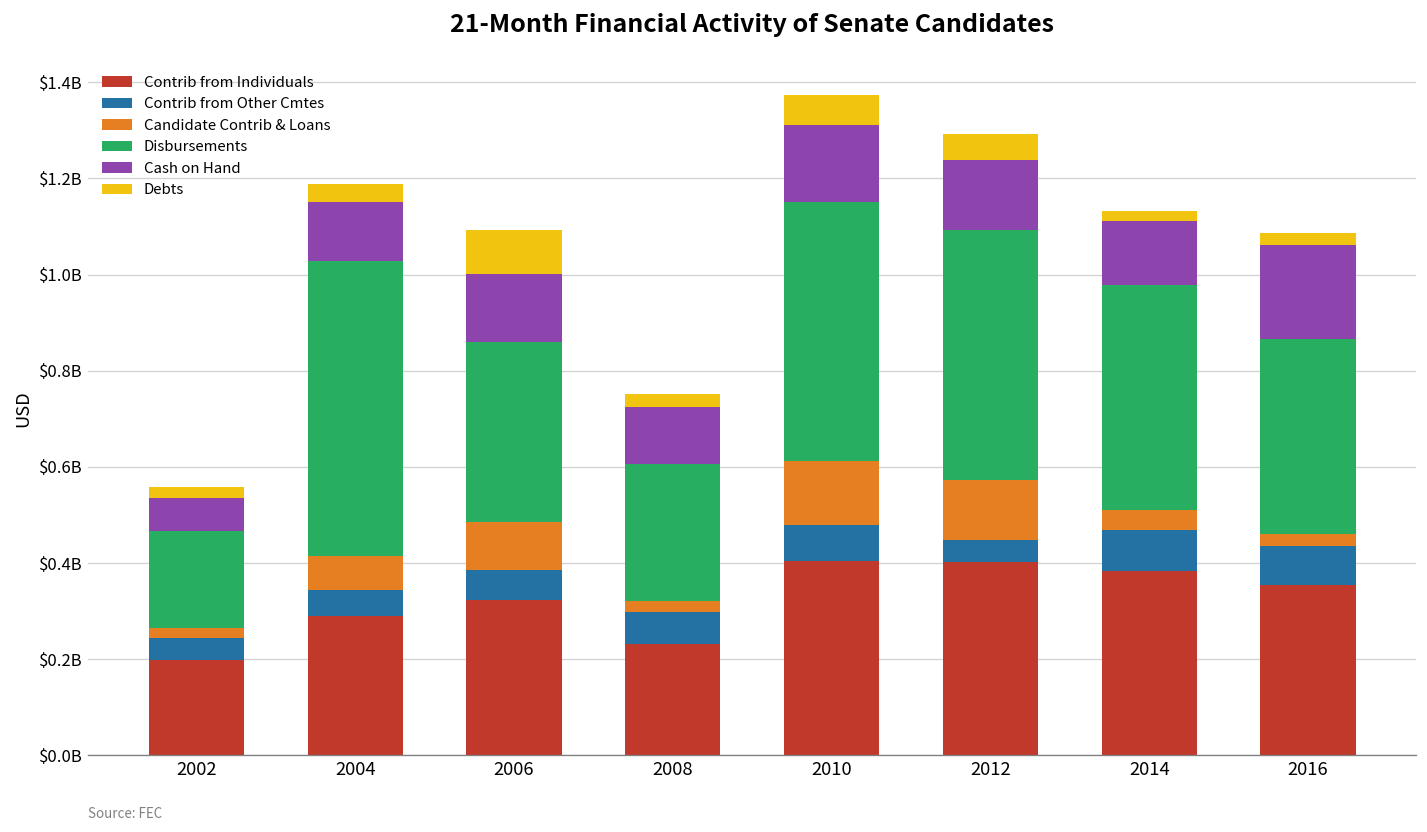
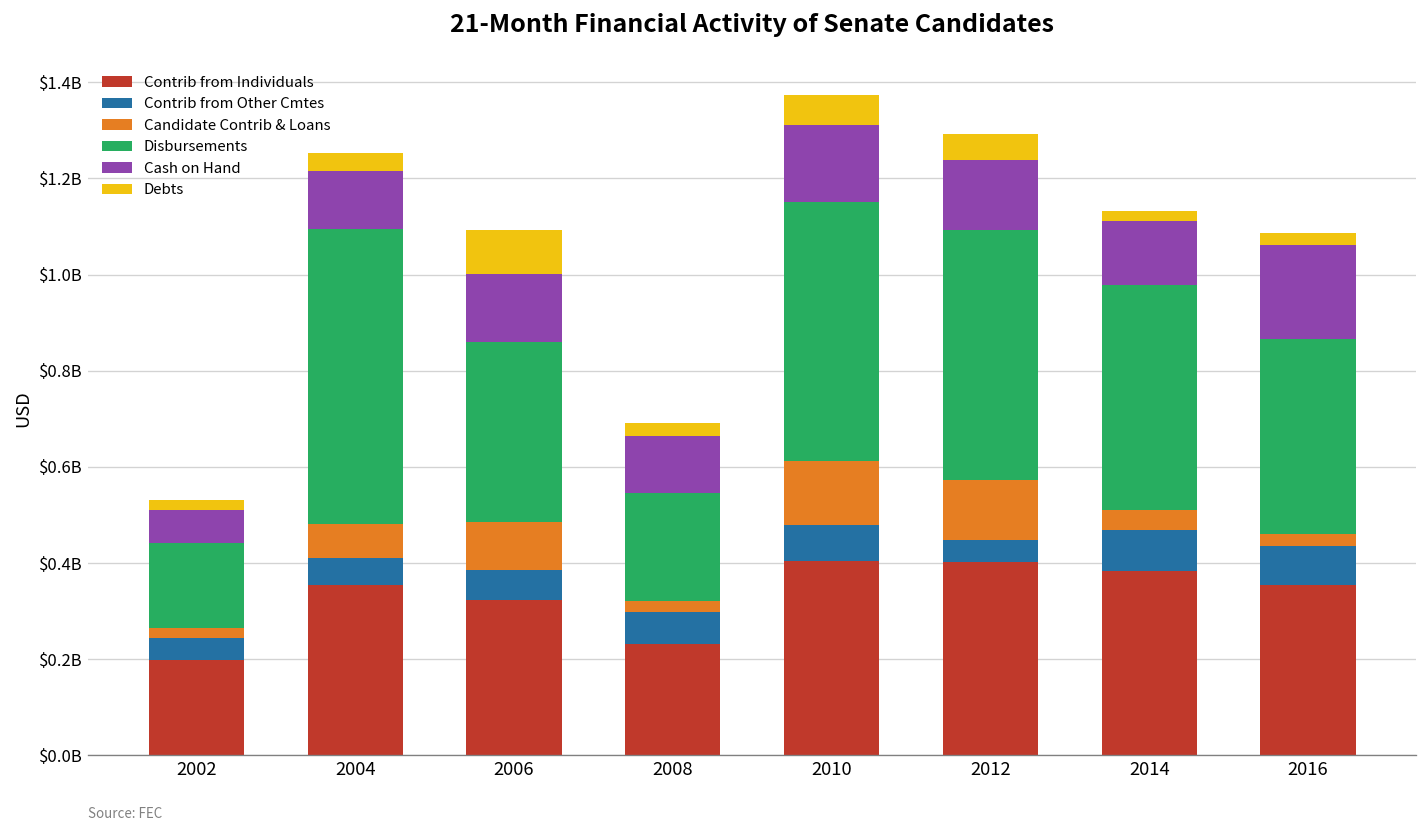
  {
    "Contrib from Individuals": {
      "2002": "$200000000",
-     "2004": "$290000000",
+     "2004": "$360000000",
      "2006": "$320000000",
      "2008": "$230000000",
      "2010": "$400000000",
      "2012": "$400000000",
      "2014": "$380000000",
      "2016": "$350000000"
    },
    "Contrib from Other Cmtes": {
      "2002": "$50000000",
      "2004": "$60000000",
      "2006": "$60000000",
      "2008": "$70000000",
      "2010": "$80000000",
      "2012": "$50000000",
      "2014": "$90000000",
      "2016": "$80000000"
    },
    "Candidate Contrib & Loans": {
      "2002": "$20000000",
      "2004": "$70000000",
      "2006": "$100000000",
      "2008": "$20000000",
      "2010": "$130000000",
      "2012": "$120000000",
      "2014": "$40000000",
      "2016": "$20000000"
    },
    "Disbursements": {
-     "2002": "$200000000",
+     "2002": "$180000000",
      "2004": "$610000000",
      "2006": "$370000000",
-     "2008": "$290000000",
+     "2008": "$230000000",
      "2010": "$540000000",
      "2012": "$520000000",
      "2014": "$470000000",
      "2016": "$410000000"
    },
    "Cash on Hand": {
      "2002": "$70000000",
      "2004": "$120000000",
      "2006": "$140000000",
      "2008": "$120000000",
      "2010": "$160000000",
      "2012": "$140000000",
      "2014": "$130000000",
      "2016": "$200000000"
    },
    "Debts": {
      "2002": "$20000000",
      "2004": "$40000000",
      "2006": "$90000000",
      "2008": "$30000000",
      "2010": "$60000000",
      "2012": "$60000000",
      "2014": "$20000000",
      "2016": "$30000000"
    }
  }
